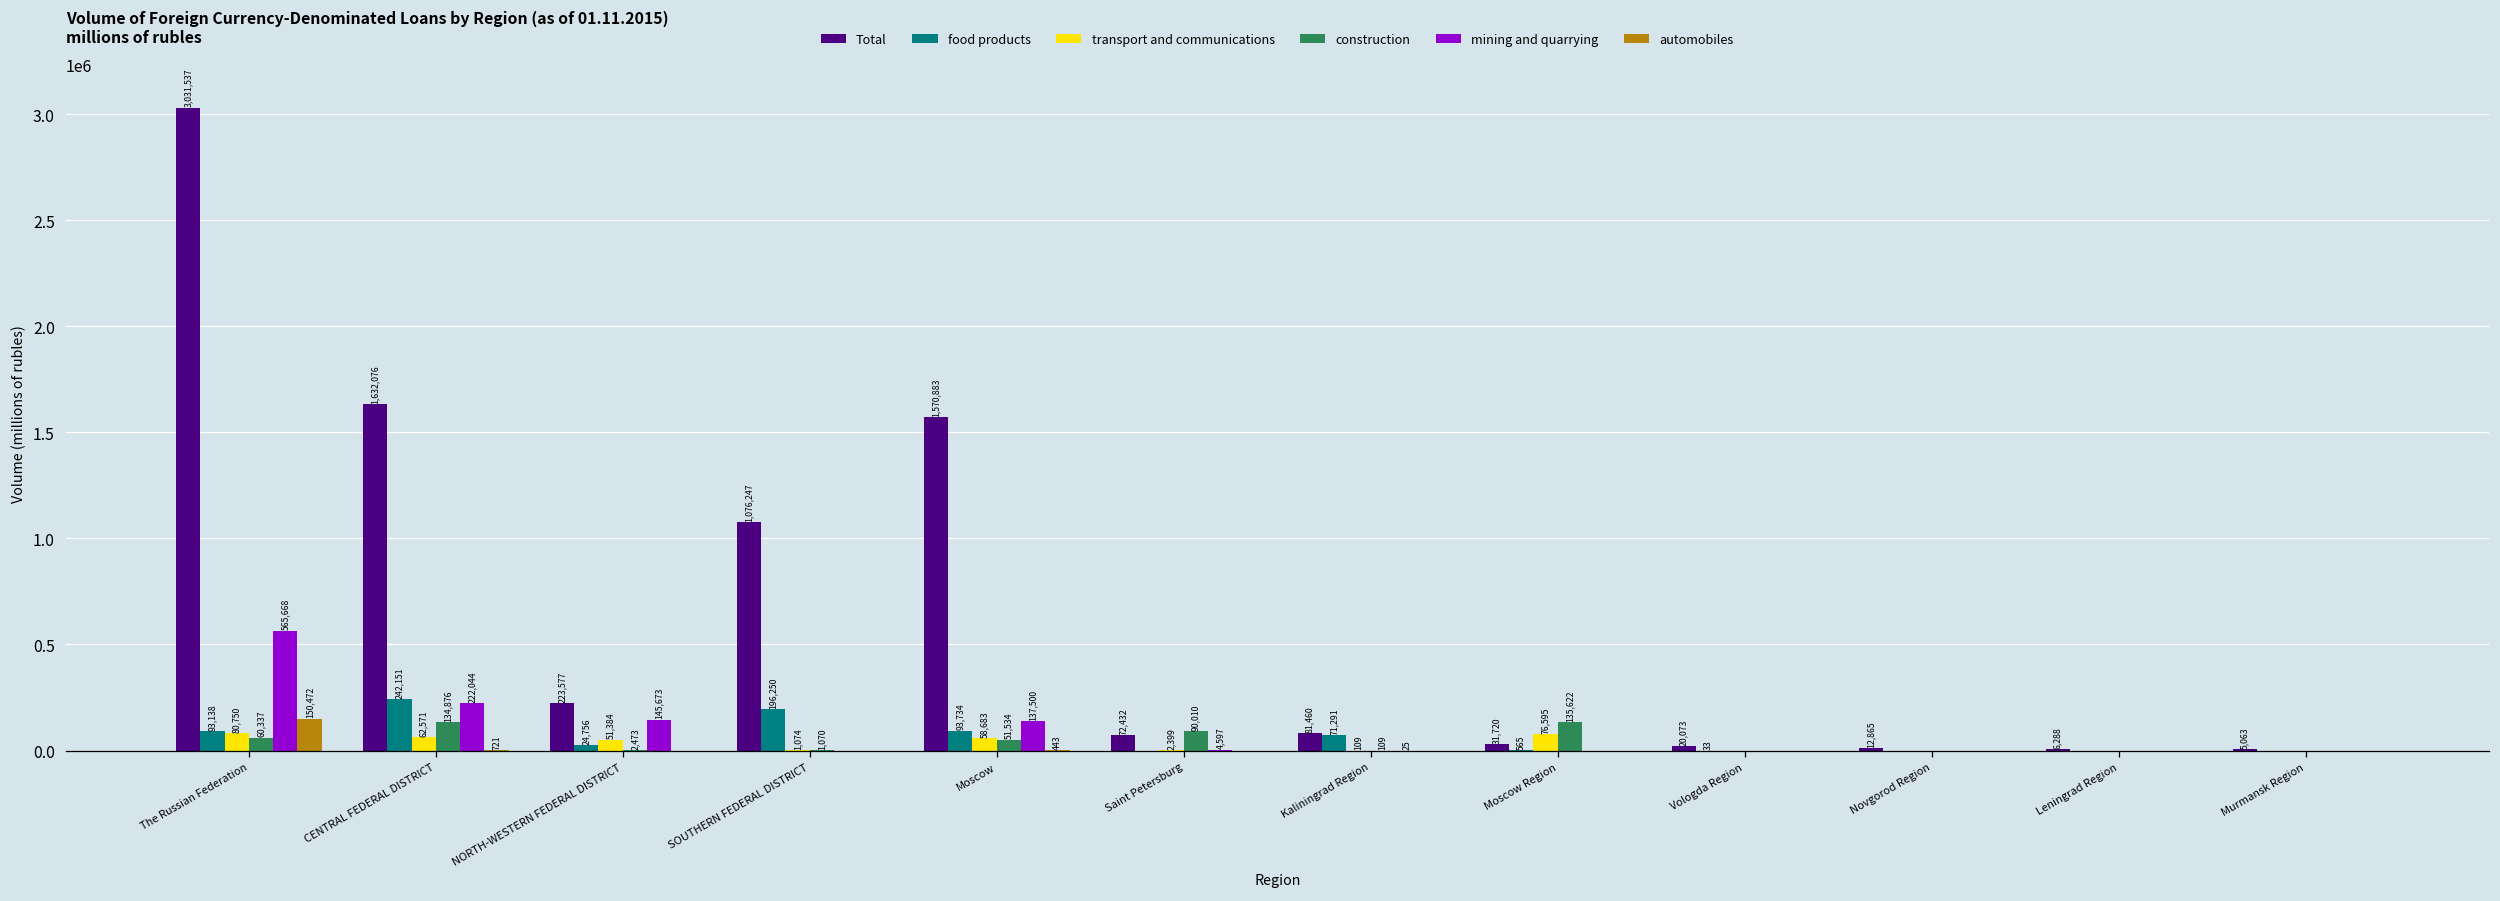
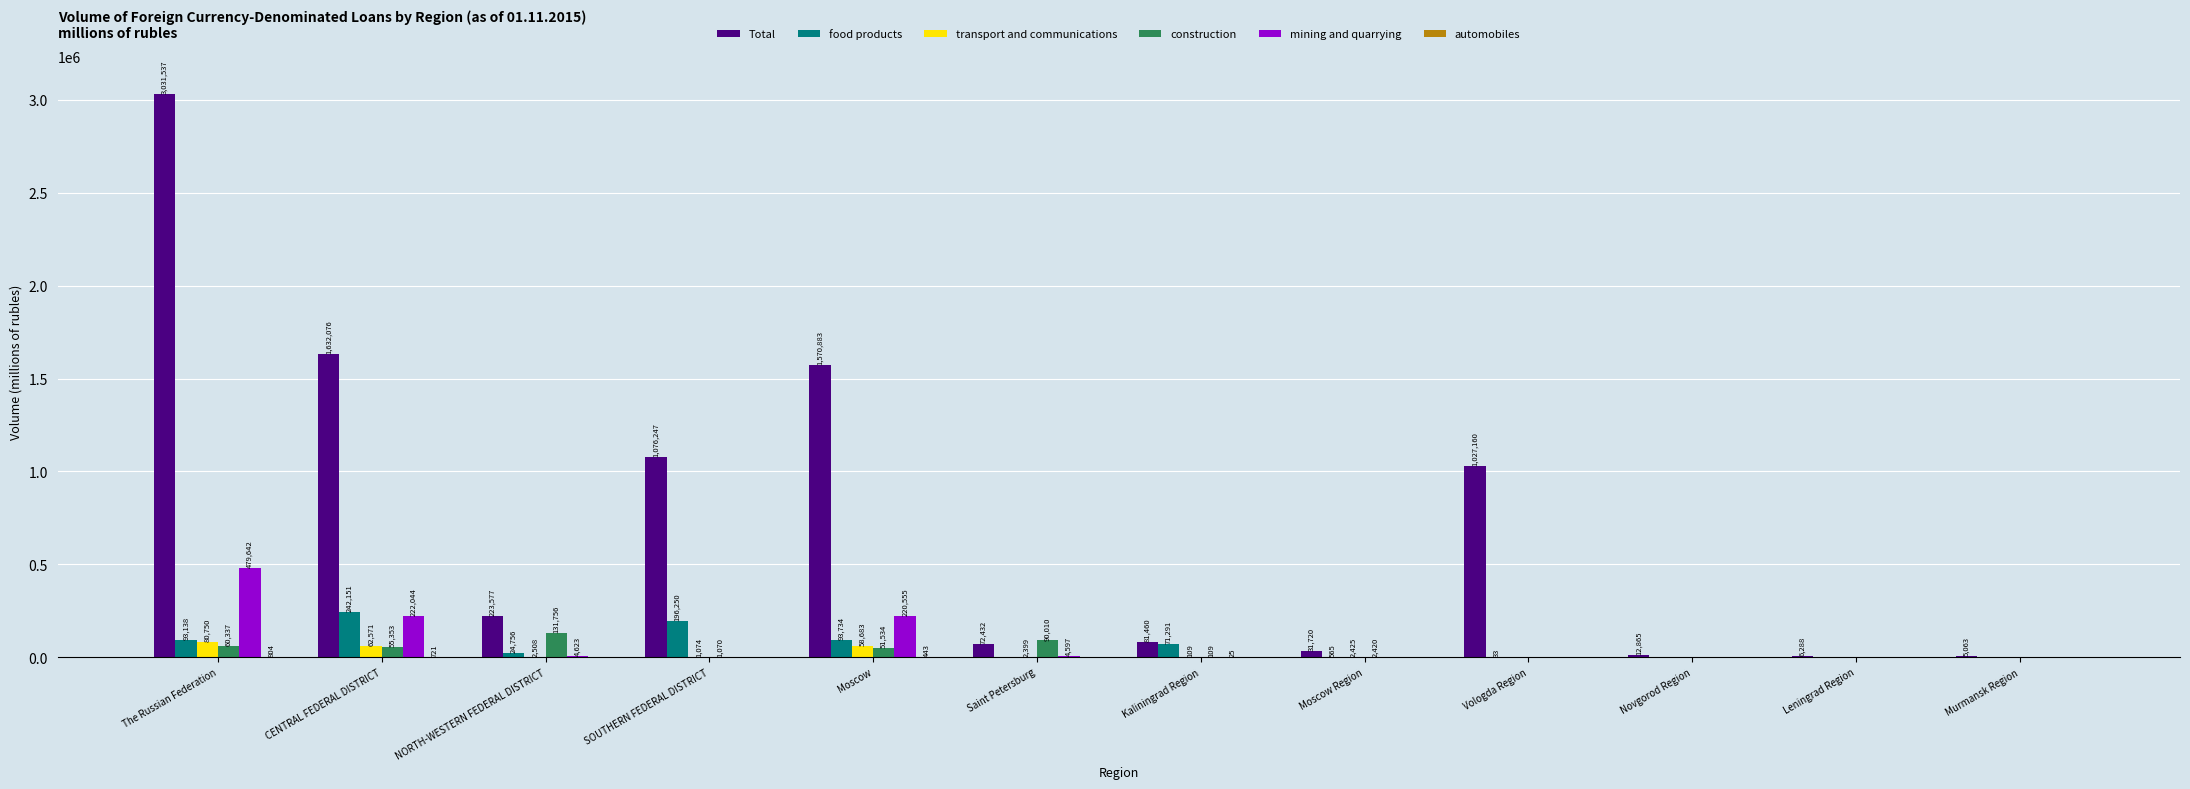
  {
    "Total": {
      "The Russian Federation": "3,031,537",
      "CENTRAL FEDERAL DISTRICT": "1,632,076",
      "NORTH-WESTERN FEDERAL DISTRICT": "223,577",
      "SOUTHERN FEDERAL DISTRICT": "1,076,247",
      "Moscow": "1,570,883",
      "Saint Petersburg": "72,432",
      "Kaliningrad Region": "81,460",
      "Moscow Region": "31,720",
-     "Vologda Region": "20,073",
+     "Vologda Region": "1,027,160",
      "Novgorod Region": "12,865",
      "Leningrad Region": "6,288",
      "Murmansk Region": "5,063"
    },
    "food products": {
      "The Russian Federation": "93,138",
      "CENTRAL FEDERAL DISTRICT": "242,151",
      "NORTH-WESTERN FEDERAL DISTRICT": "24,756",
      "SOUTHERN FEDERAL DISTRICT": "196,250",
      "Moscow": "93,734",
      "Kaliningrad Region": "71,291",
      "Moscow Region": "565",
      "Vologda Region": "33"
    },
    "transport and communications": {
      "The Russian Federation": "80,750",
      "CENTRAL FEDERAL DISTRICT": "62,571",
-     "NORTH-WESTERN FEDERAL DISTRICT": "51,384",
+     "NORTH-WESTERN FEDERAL DISTRICT": "2,508",
      "SOUTHERN FEDERAL DISTRICT": "1,074",
      "Moscow": "58,683",
      "Saint Petersburg": "2,399",
      "Kaliningrad Region": "109",
-     "Moscow Region": "76,595"
+     "Moscow Region": "2,425"
    },
    "construction": {
      "The Russian Federation": "60,337",
-     "CENTRAL FEDERAL DISTRICT": "134,876",
-     "NORTH-WESTERN FEDERAL DISTRICT": "2,473",
+     "CENTRAL FEDERAL DISTRICT": "55,353",
+     "NORTH-WESTERN FEDERAL DISTRICT": "131,756",
      "SOUTHERN FEDERAL DISTRICT": "1,070",
      "Moscow": "51,534",
      "Saint Petersburg": "90,010",
      "Kaliningrad Region": "109",
-     "Moscow Region": "135,622"
+     "Moscow Region": "2,420"
    },
    "mining and quarrying": {
-     "The Russian Federation": "565,668",
+     "The Russian Federation": "479,642",
      "CENTRAL FEDERAL DISTRICT": "222,044",
-     "NORTH-WESTERN FEDERAL DISTRICT": "145,673",
-     "Moscow": "137,500",
+     "NORTH-WESTERN FEDERAL DISTRICT": "4,623",
+     "Moscow": "220,555",
      "Saint Petersburg": "4,597",
      "Kaliningrad Region": "25"
    },
    "automobiles": {
-     "The Russian Federation": "150,472",
+     "The Russian Federation": "804",
      "CENTRAL FEDERAL DISTRICT": "721",
      "Moscow": "443"
    }
  }
